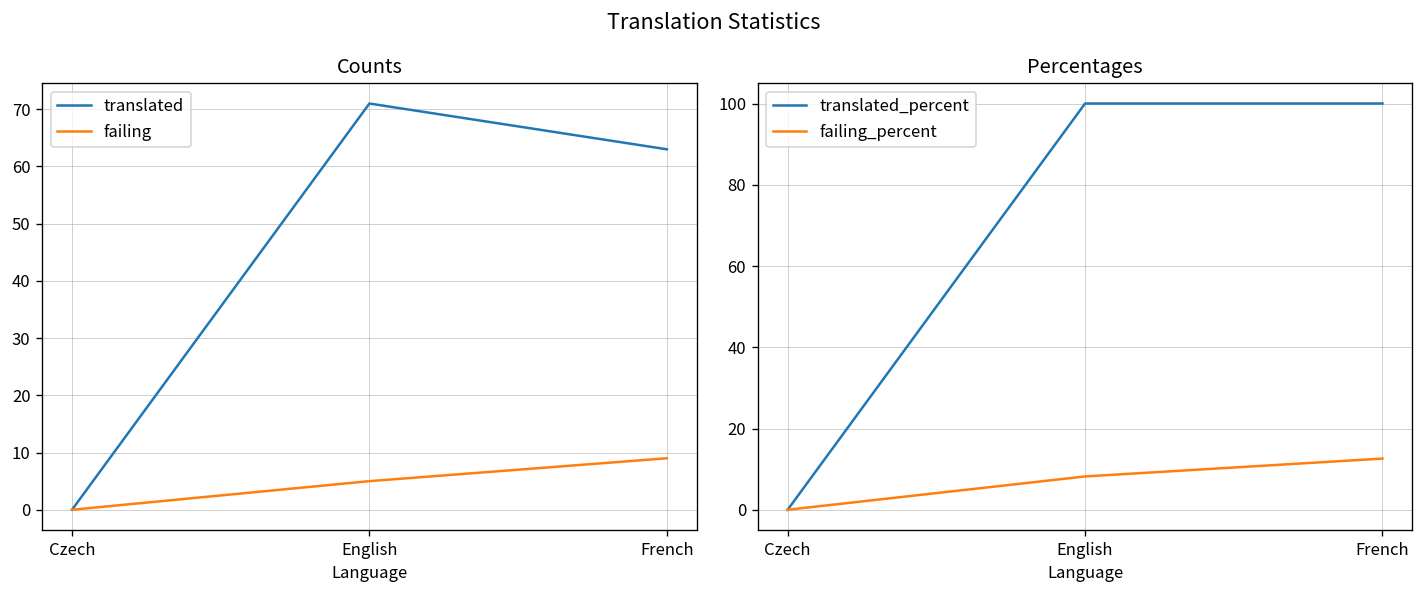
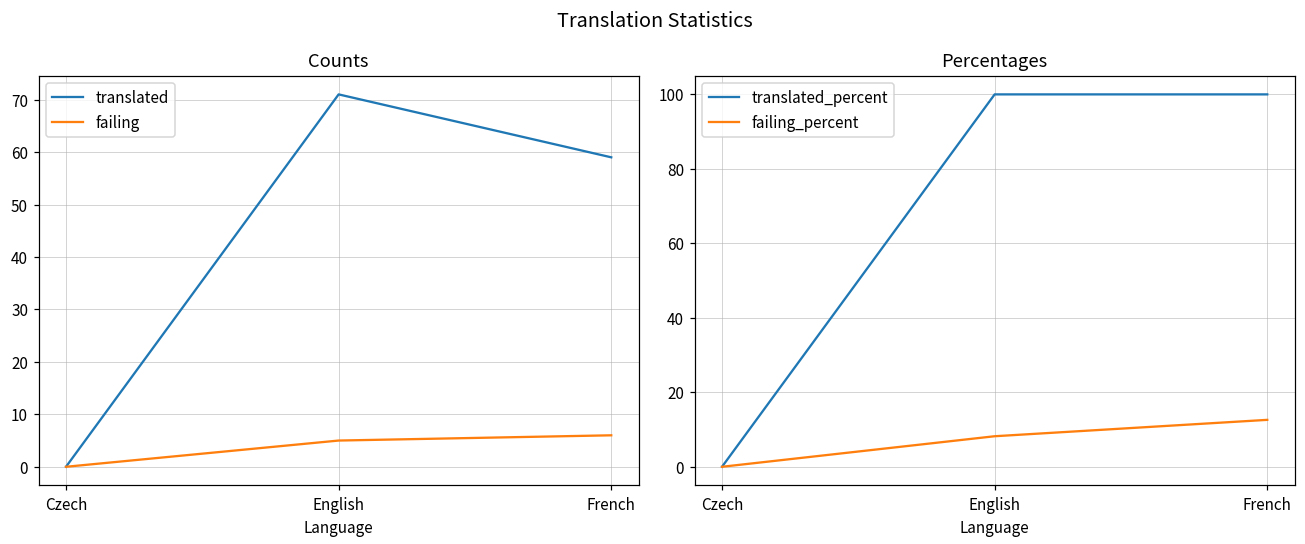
  {
    "Counts": {
      "translated": {
        "English": 71,
-       "French": 63
+       "French": 59
      },
      "failing": {
        "English": 5,
-       "French": 9
+       "French": 6
      }
    },
    "Percentages": {
      "translated_percent": {
        "English": 100,
        "French": 100
      },
      "failing_percent": {
        "English": 8,
        "French": 13
      }
    }
  }
